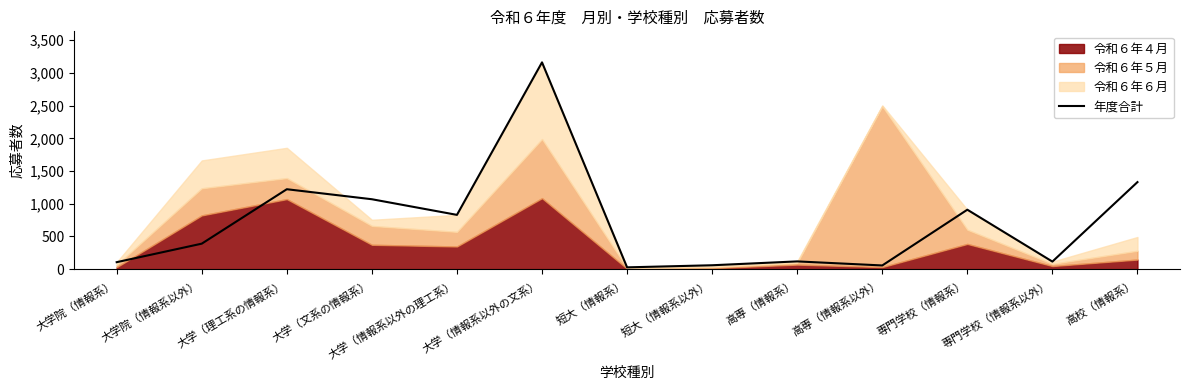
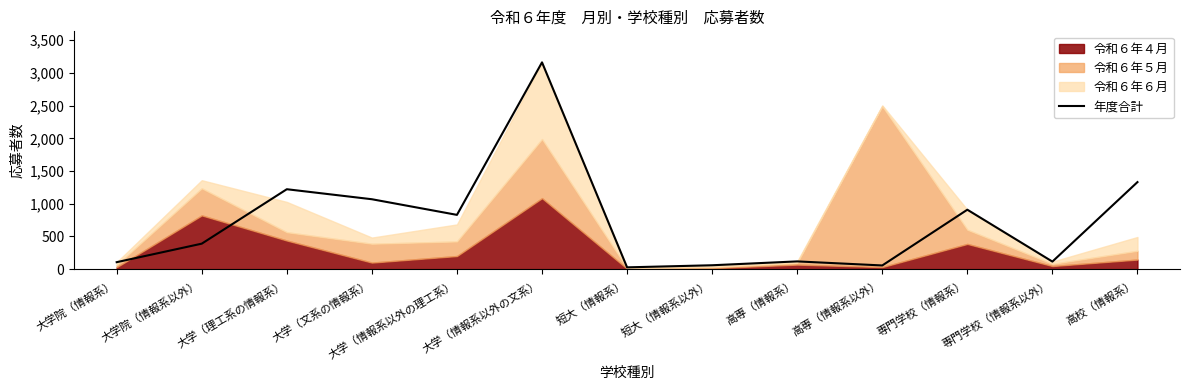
  {
    "年度合計": {
      "大学院（情報系以外）": "400",
      "大学（理工系の情報系）": "1,200",
      "大学（文系の情報系）": "1,100",
      "高校（情報系）": "1,300"
    },
    "令和６年４月": {
      "大学院（情報系以外）": "800",
-     "大学（理工系の情報系）": "1,100",
-     "大学（文系の情報系）": "400",
-     "大学（情報系以外の理工系）": "300",
+     "大学（理工系の情報系）": "400",
+     "大学（文系の情報系）": "100",
+     "大学（情報系以外の理工系）": "200",
      "大学（情報系以外の文系）": "1,100",
      "専門学校（情報系）": "400",
      "高校（情報系）": "100"
    },
    "令和６年５月": {
      "大学院（情報系以外）": "400",
-     "大学（理工系の情報系）": "300",
+     "大学（理工系の情報系）": "100",
      "大学（文系の情報系）": "300",
      "大学（情報系以外の理工系）": "200",
      "大学（情報系以外の文系）": "900",
      "専門学校（情報系）": "200",
      "高校（情報系）": "100"
    },
    "令和６年６月": {
-     "大学院（情報系以外）": "400",
+     "大学院（情報系以外）": "100",
      "大学（理工系の情報系）": "500",
      "大学（文系の情報系）": "100",
      "高校（情報系）": "200"
    }
  }
